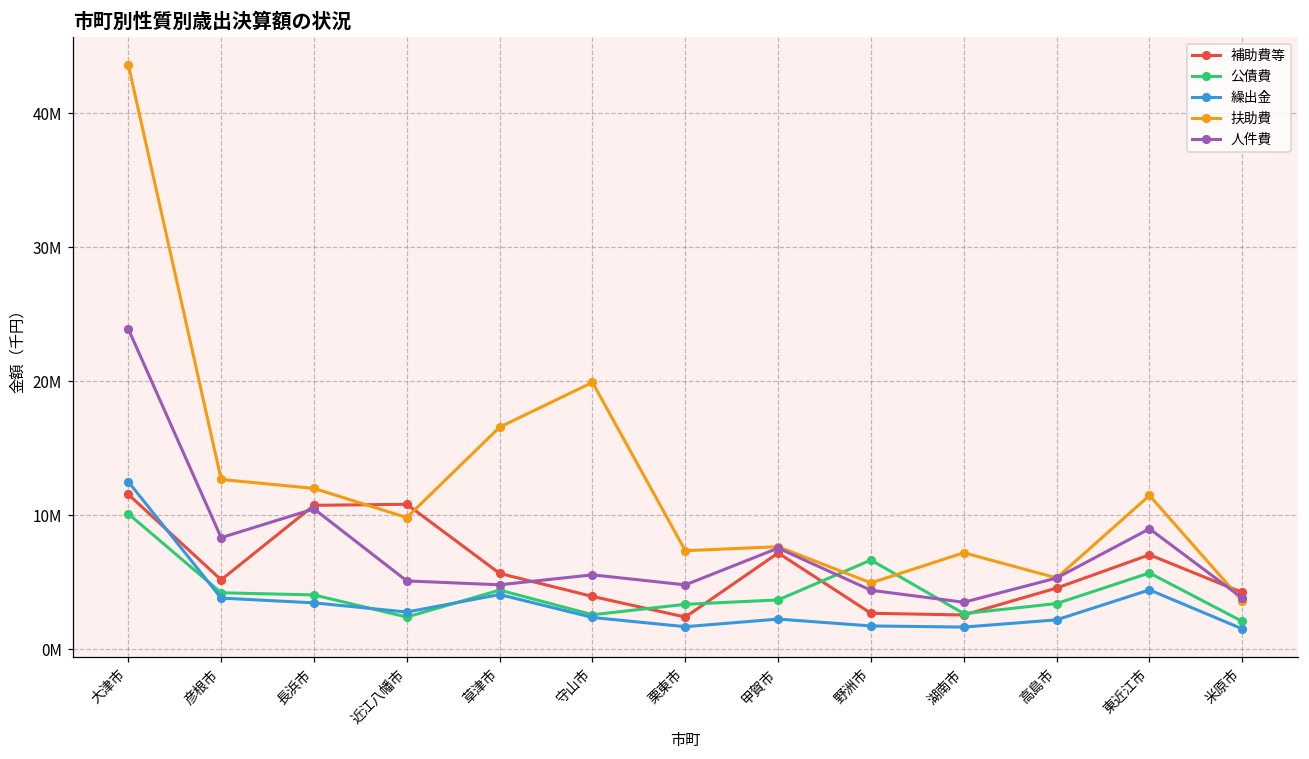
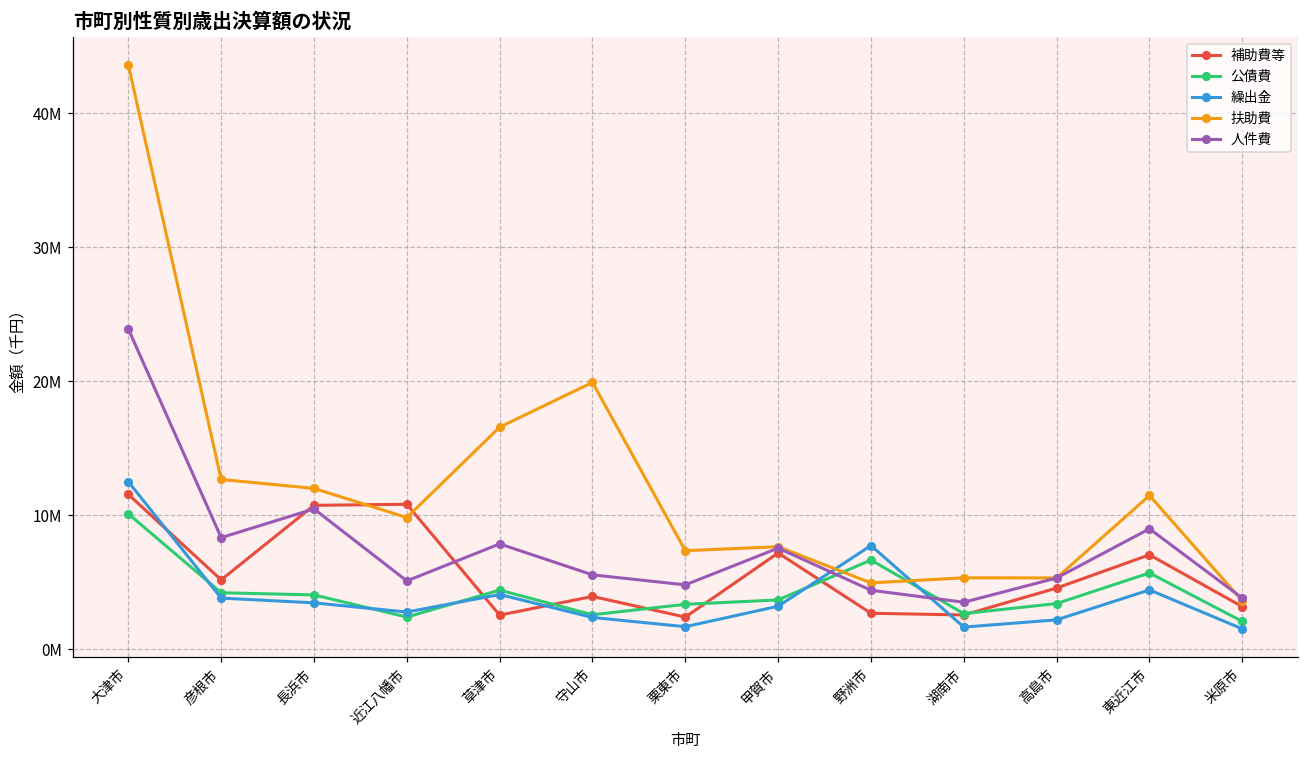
  {
    "補助費等": {
      "大津市": 11600000,
      "彦根市": 5200000,
      "長浜市": 10700000,
      "近江八幡市": 10800000,
-     "草津市": 5700000,
+     "草津市": 2600000,
      "守山市": 3900000,
      "栗東市": 2400000,
      "甲賀市": 7200000,
      "野洲市": 2700000,
      "高島市": 4600000,
      "東近江市": 7100000,
-     "米原市": 4200000
+     "米原市": 3200000
    },
    "公債費": {
      "大津市": 10100000,
      "彦根市": 4200000,
      "長浜市": 4100000,
      "近江八幡市": 2400000,
      "草津市": 4400000,
      "栗東市": 3400000,
      "甲賀市": 3700000,
      "野洲市": 6700000,
      "高島市": 3400000,
      "東近江市": 5700000,
      "米原市": 2100000
    },
    "繰出金": {
      "大津市": 12500000,
      "彦根市": 3800000,
      "長浜市": 3500000,
      "近江八幡市": 2800000,
      "草津市": 4100000,
      "栗東市": 1700000,
-     "甲賀市": 2300000,
-     "野洲市": 1700000,
+     "甲賀市": 3200000,
+     "野洲市": 7700000,
      "湖南市": 1700000,
      "高島市": 2200000,
      "東近江市": 4400000,
      "米原市": 1500000
    },
    "扶助費": {
      "大津市": 43600000,
      "彦根市": 12700000,
      "長浜市": 12000000,
      "近江八幡市": 9800000,
      "草津市": 16600000,
      "守山市": 19900000,
      "栗東市": 7400000,
      "野洲市": 5000000,
-     "湖南市": 7200000,
+     "湖南市": 5300000,
      "東近江市": 11500000
    },
    "人件費": {
      "大津市": 23900000,
      "彦根市": 8300000,
      "長浜市": 10500000,
      "近江八幡市": 5100000,
-     "草津市": 4800000,
+     "草津市": 7900000,
      "守山市": 5600000,
      "栗東市": 4800000,
      "野洲市": 4400000,
      "湖南市": 3500000,
      "東近江市": 9000000
    }
  }
